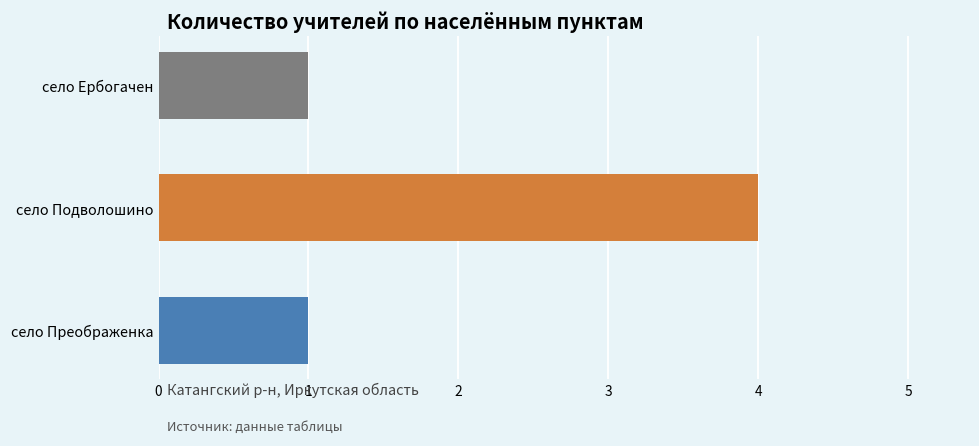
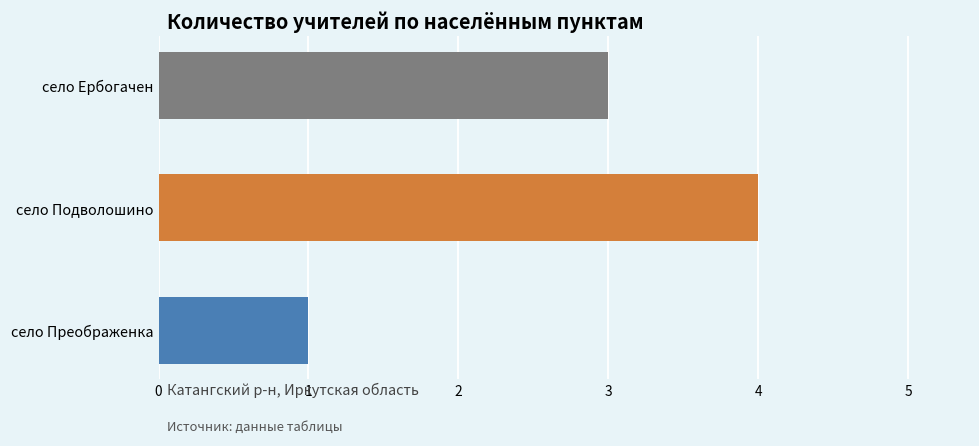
  {
-   "село Ербогачен": 1,
+   "село Ербогачен": 3,
    "село Подволошино": 4,
    "село Преображенка": 1
  }
